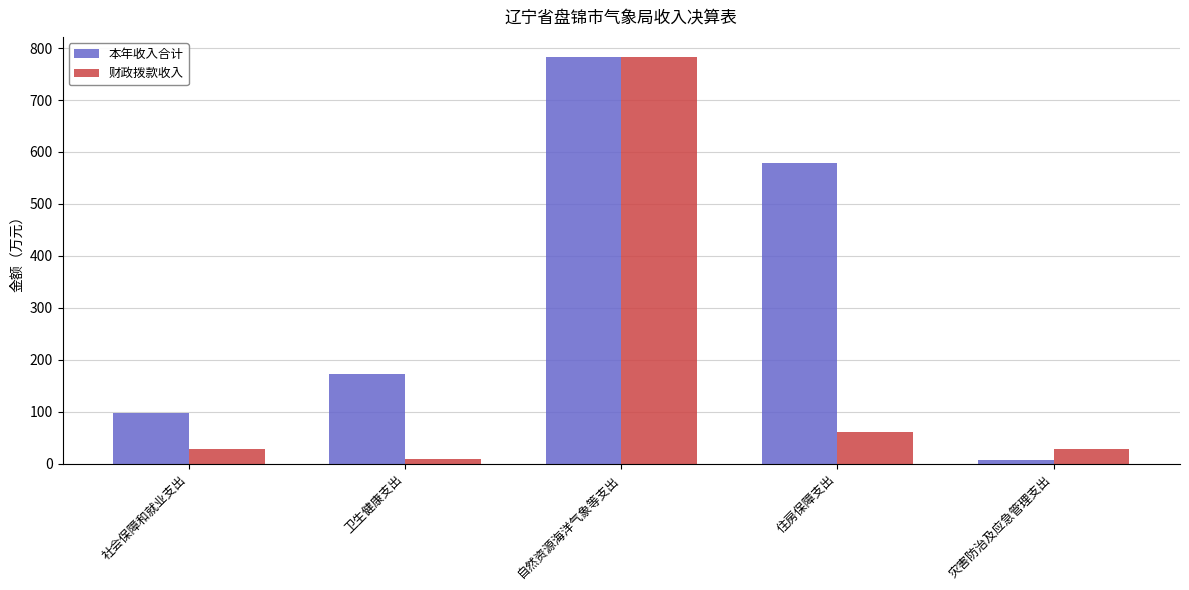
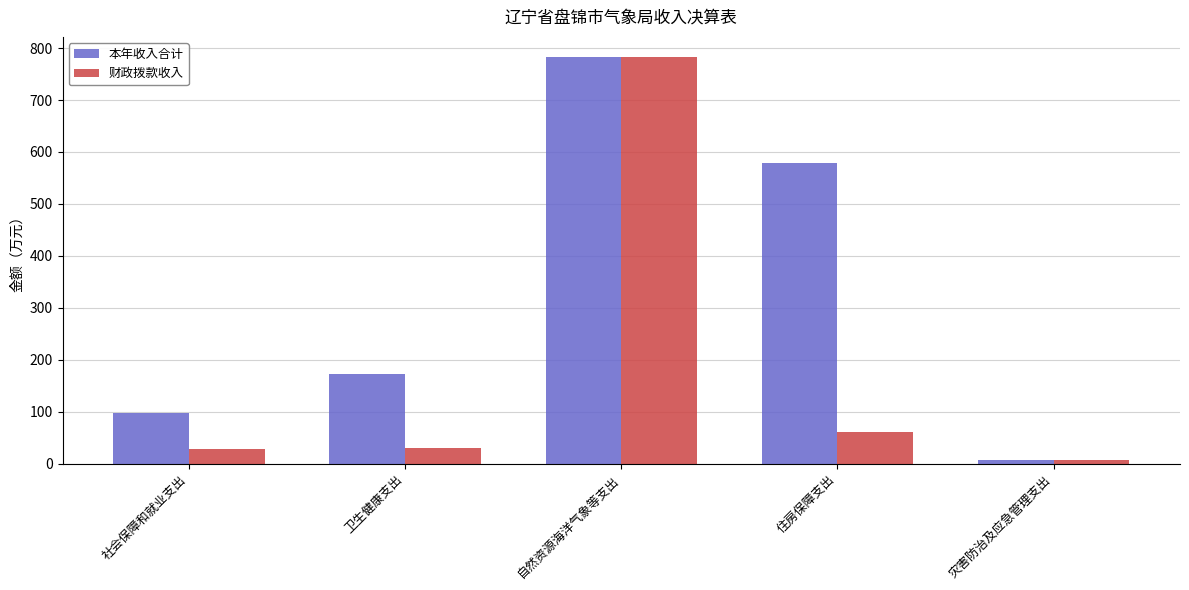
  {
    "本年收入合计": {
      "社会保障和就业支出": 100,
      "卫生健康支出": 170,
      "自然资源海洋气象等支出": 780,
      "住房保障支出": 580,
      "灾害防治及应急管理支出": 10
    },
    "财政拨款收入": {
      "社会保障和就业支出": 30,
-     "卫生健康支出": 10,
+     "卫生健康支出": 30,
      "自然资源海洋气象等支出": 780,
      "住房保障支出": 60,
-     "灾害防治及应急管理支出": 30
+     "灾害防治及应急管理支出": 10
    }
  }
